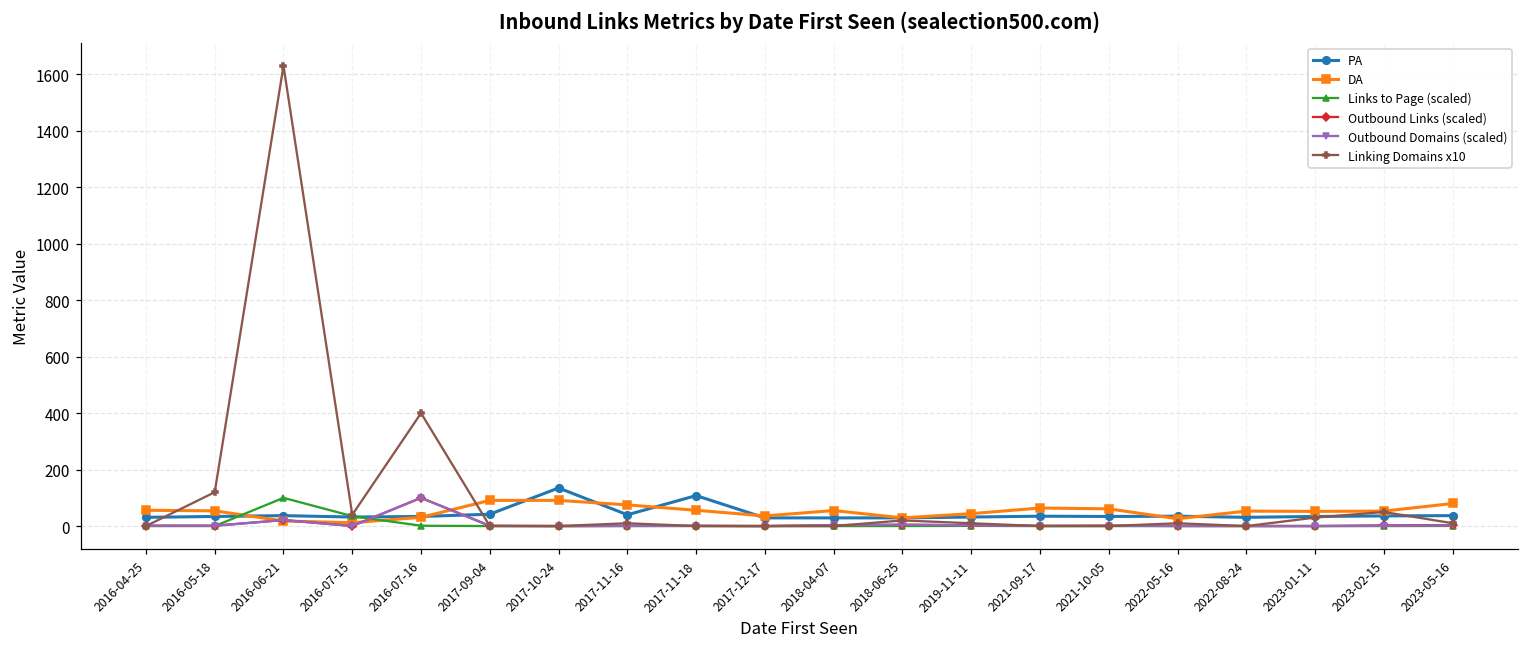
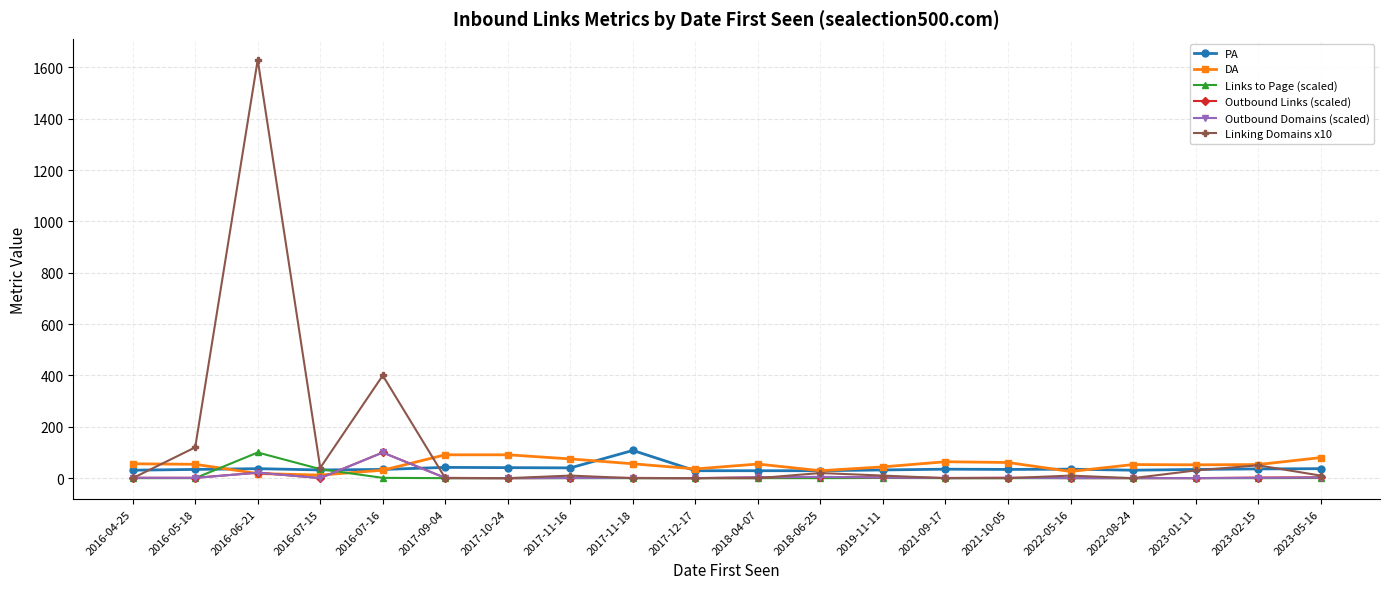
  {
    "PA": {
      "2016-04-25": 30,
      "2016-05-18": 30,
      "2016-06-21": 40,
      "2017-09-04": 40,
-     "2017-10-24": 140,
+     "2017-10-24": 40,
      "2017-11-16": 40,
      "2017-11-18": 110,
      "2018-04-07": 30,
      "2019-11-11": 30,
      "2021-09-17": 40,
      "2021-10-05": 30,
      "2022-08-24": 30,
      "2023-02-15": 40,
      "2023-05-16": 40
    },
    "DA": {
      "2016-04-25": 60,
      "2016-05-18": 50,
      "2016-07-15": 10,
      "2017-09-04": 90,
      "2017-10-24": 90,
      "2017-11-16": 80,
      "2017-11-18": 60,
      "2018-04-07": 60,
      "2019-11-11": 40,
      "2021-09-17": 60,
      "2021-10-05": 60,
      "2022-08-24": 50,
      "2023-01-11": 50,
      "2023-05-16": 80
    },
    "Links to Page (scaled)": {
      "2016-06-21": 100,
      "2016-07-16": 0
    },
    "Linking Domains x10": {
      "2016-05-18": 120,
      "2016-06-21": 1630,
      "2016-07-16": 400
    }
  }
